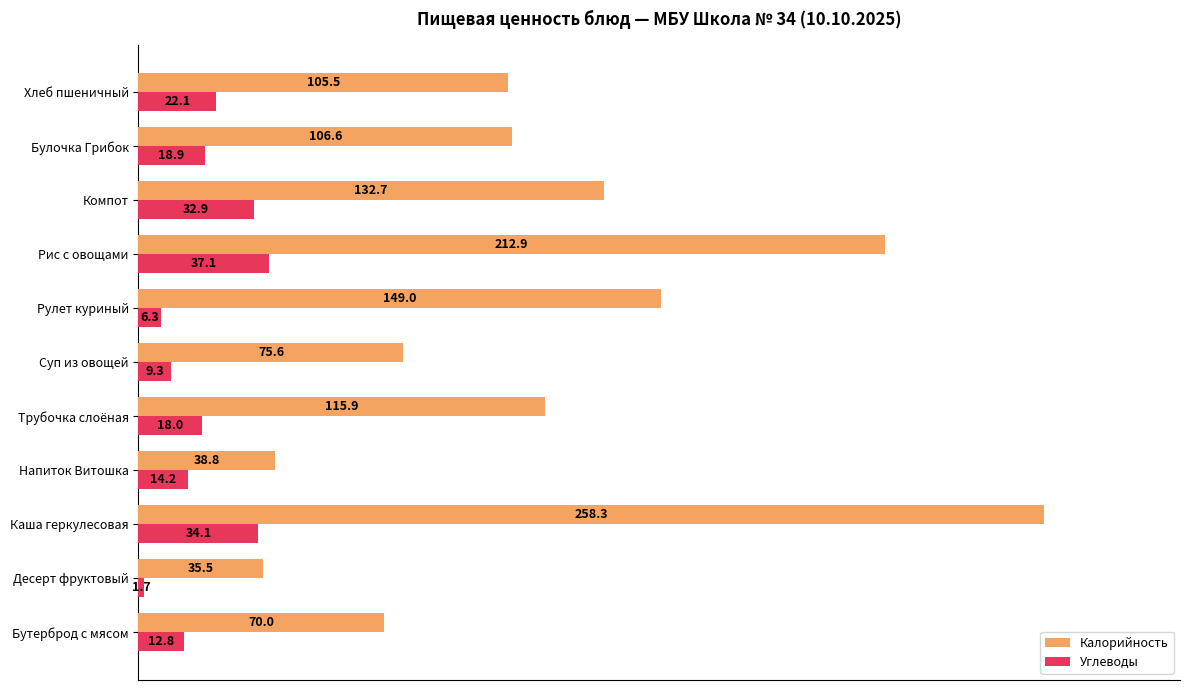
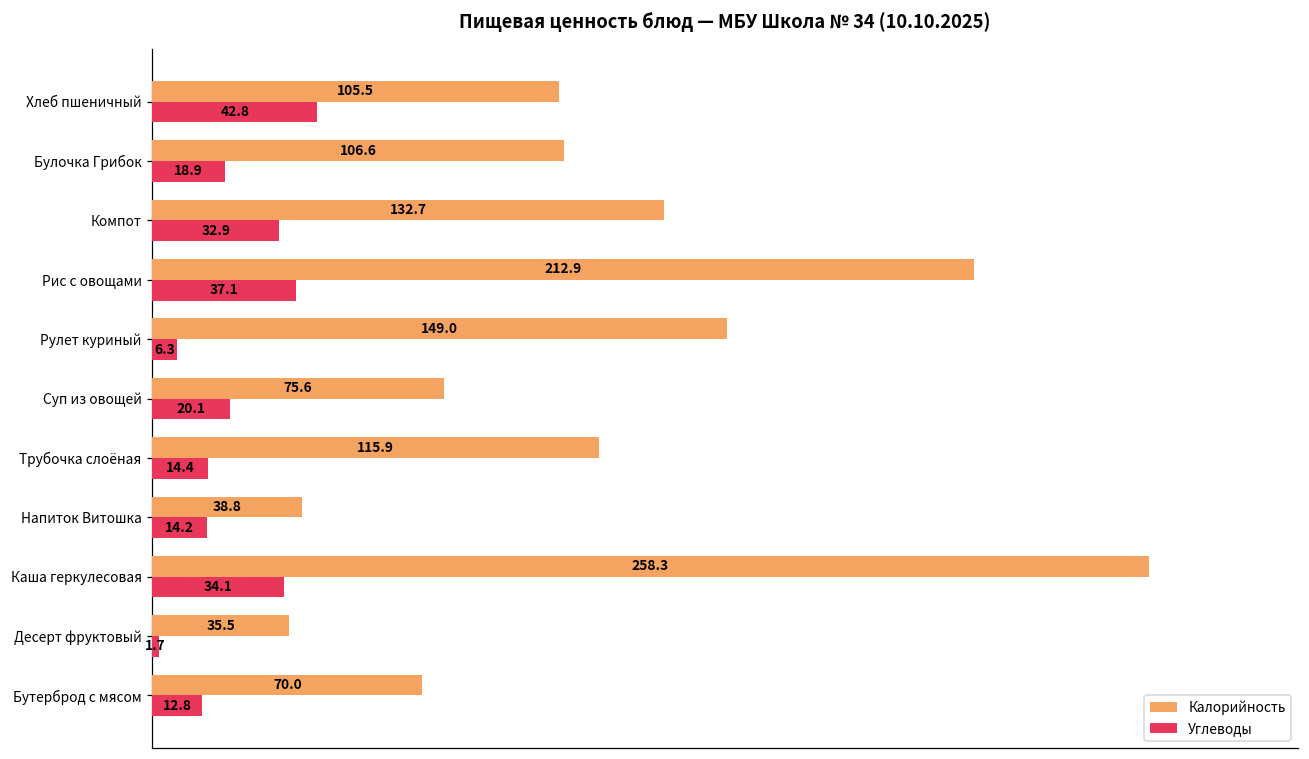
  {
    "Калорийность": {
      "Хлеб пшеничный": 105.5,
      "Булочка Грибок": 106.6,
      "Компот": 132.7,
      "Рис с овощами": 212.9,
      "Рулет куриный": 149.0,
      "Суп из овощей": 75.6,
      "Трубочка слоёная": 115.9,
      "Напиток Витошка": 38.8,
      "Каша геркулесовая": 258.3,
      "Десерт фруктовый": 35.5,
      "Бутерброд с мясом": 70.0
    },
    "Углеводы": {
-     "Хлеб пшеничный": 22.1,
+     "Хлеб пшеничный": 42.8,
      "Булочка Грибок": 18.9,
      "Компот": 32.9,
      "Рис с овощами": 37.1,
      "Рулет куриный": 6.3,
-     "Суп из овощей": 9.3,
-     "Трубочка слоёная": 18.0,
+     "Суп из овощей": 20.1,
+     "Трубочка слоёная": 14.4,
      "Напиток Витошка": 14.2,
      "Каша геркулесовая": 34.1,
      "Десерт фруктовый": 1.7,
      "Бутерброд с мясом": 12.8
    }
  }
